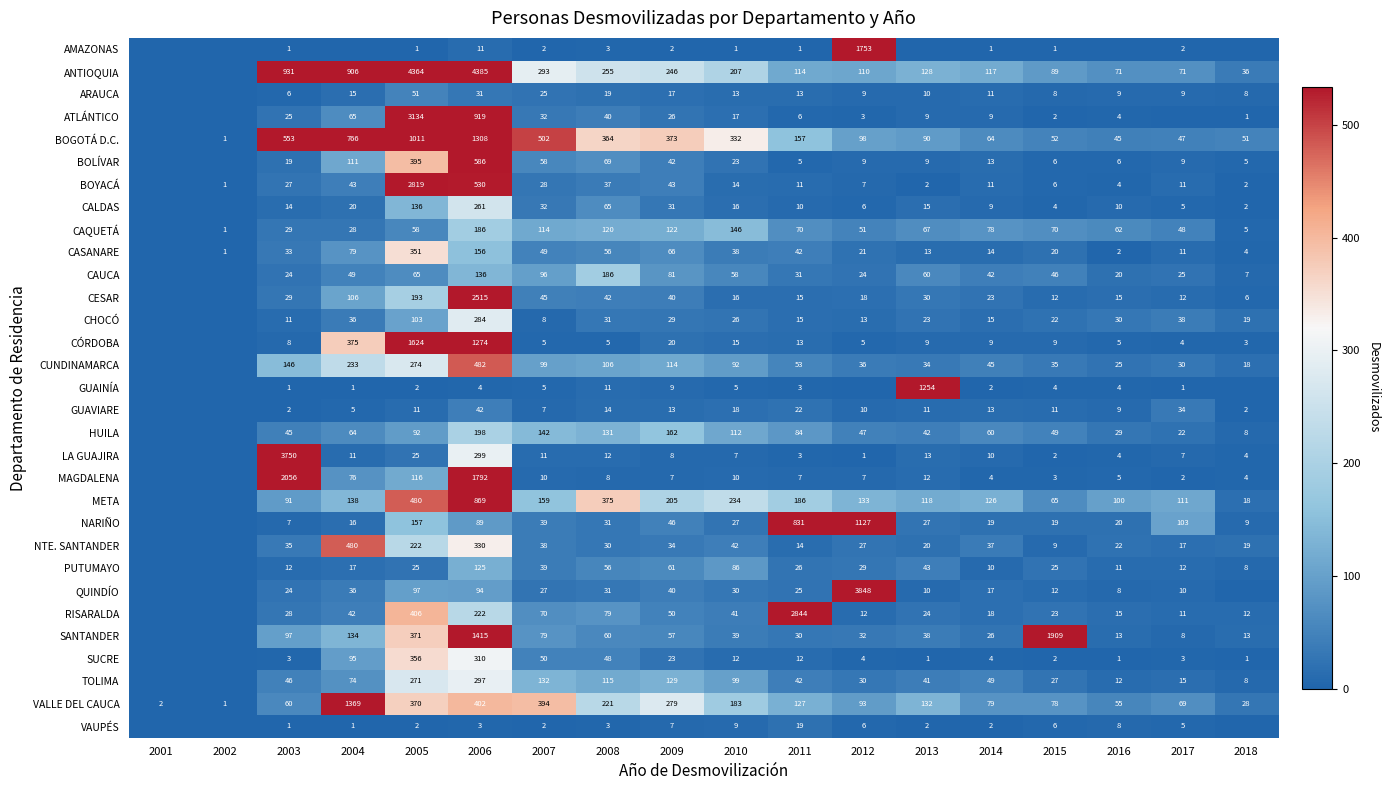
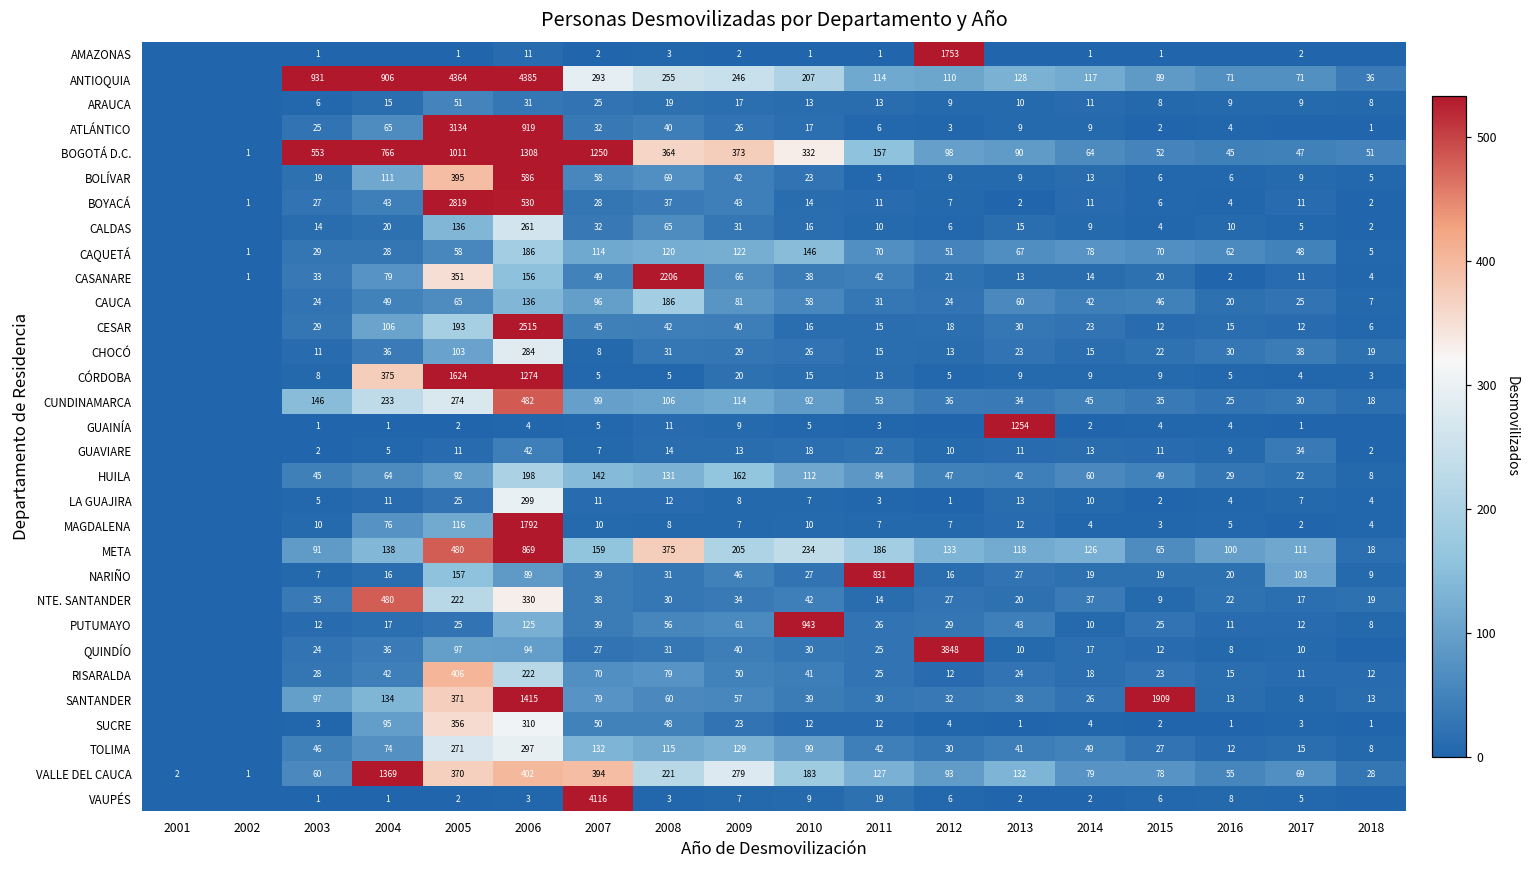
  {
    "BOGOTÁ D.C.": {
      "2002": 1,
      "2003": 553,
      "2004": 766,
      "2005": 1011,
      "2006": 1308,
-     "2007": 502,
+     "2007": 1250,
      "2008": 364,
      "2009": 373,
      "2010": 332,
      "2011": 157,
      "2012": 98,
      "2013": 90,
      "2014": 64,
      "2015": 52,
      "2016": 45,
      "2017": 47,
      "2018": 51
    },
    "CASANARE": {
      "2002": 1,
      "2003": 33,
      "2004": 79,
      "2005": 351,
      "2006": 156,
      "2007": 49,
-     "2008": 56,
+     "2008": 2206,
      "2009": 66,
      "2010": 38,
      "2011": 42,
      "2012": 21,
      "2013": 13,
      "2014": 14,
      "2015": 20,
      "2016": 2,
      "2017": 11,
      "2018": 4
    },
    "LA GUAJIRA": {
-     "2003": 3750,
+     "2003": 5,
      "2004": 11,
      "2005": 25,
      "2006": 299,
      "2007": 11,
      "2008": 12,
      "2009": 8,
      "2010": 7,
      "2011": 3,
      "2012": 1,
      "2013": 13,
      "2014": 10,
      "2015": 2,
      "2016": 4,
      "2017": 7,
      "2018": 4
    },
    "MAGDALENA": {
-     "2003": 2056,
+     "2003": 10,
      "2004": 76,
      "2005": 116,
      "2006": 1792,
      "2007": 10,
      "2008": 8,
      "2009": 7,
      "2010": 10,
      "2011": 7,
      "2012": 7,
      "2013": 12,
      "2014": 4,
      "2015": 3,
      "2016": 5,
      "2017": 2,
      "2018": 4
    },
    "NARIÑO": {
      "2003": 7,
      "2004": 16,
      "2005": 157,
      "2006": 89,
      "2007": 39,
      "2008": 31,
      "2009": 46,
      "2010": 27,
      "2011": 831,
-     "2012": 1127,
+     "2012": 16,
      "2013": 27,
      "2014": 19,
      "2015": 19,
      "2016": 20,
      "2017": 103,
      "2018": 9
    },
    "PUTUMAYO": {
      "2003": 12,
      "2004": 17,
      "2005": 25,
      "2006": 125,
      "2007": 39,
      "2008": 56,
      "2009": 61,
-     "2010": 86,
+     "2010": 943,
      "2011": 26,
      "2012": 29,
      "2013": 43,
      "2014": 10,
      "2015": 25,
      "2016": 11,
      "2017": 12,
      "2018": 8
    },
    "RISARALDA": {
      "2003": 28,
      "2004": 42,
      "2005": 406,
      "2006": 222,
      "2007": 70,
      "2008": 79,
      "2009": 50,
      "2010": 41,
-     "2011": 2844,
+     "2011": 25,
      "2012": 12,
      "2013": 24,
      "2014": 18,
      "2015": 23,
      "2016": 15,
      "2017": 11,
      "2018": 12
    },
    "VAUPÉS": {
      "2003": 1,
      "2004": 1,
      "2005": 2,
      "2006": 3,
-     "2007": 2,
+     "2007": 4116,
      "2008": 3,
      "2009": 7,
      "2010": 9,
      "2011": 19,
      "2012": 6,
      "2013": 2,
      "2014": 2,
      "2015": 6,
      "2016": 8,
      "2017": 5
    }
  }
